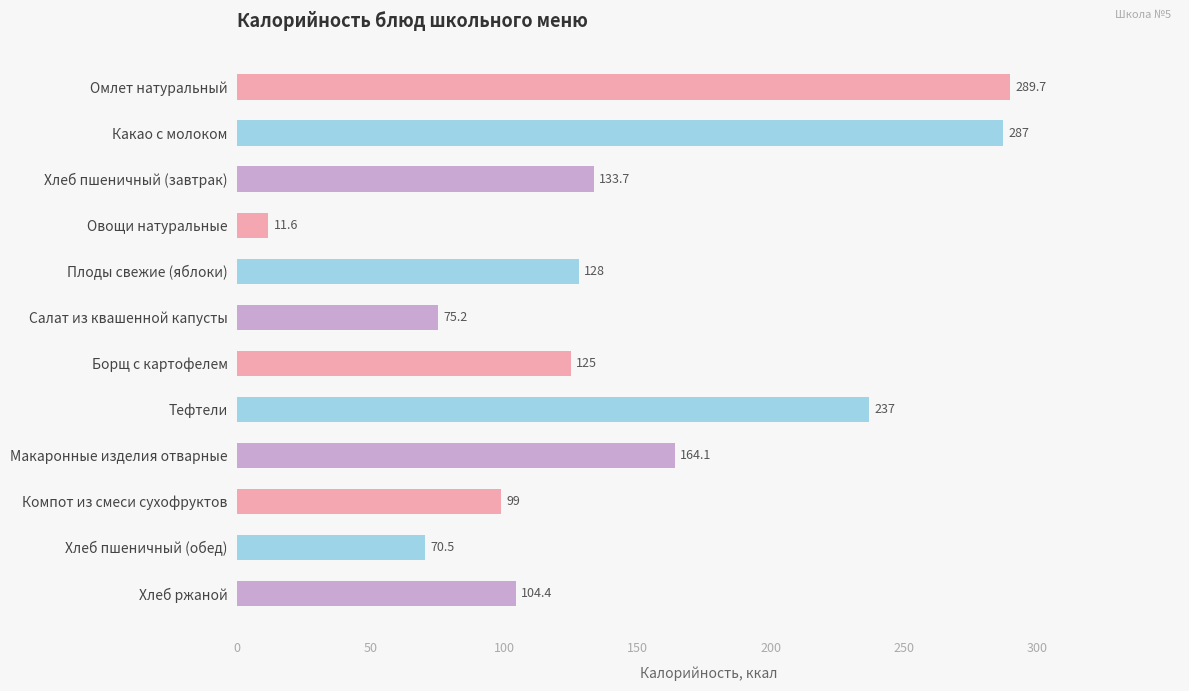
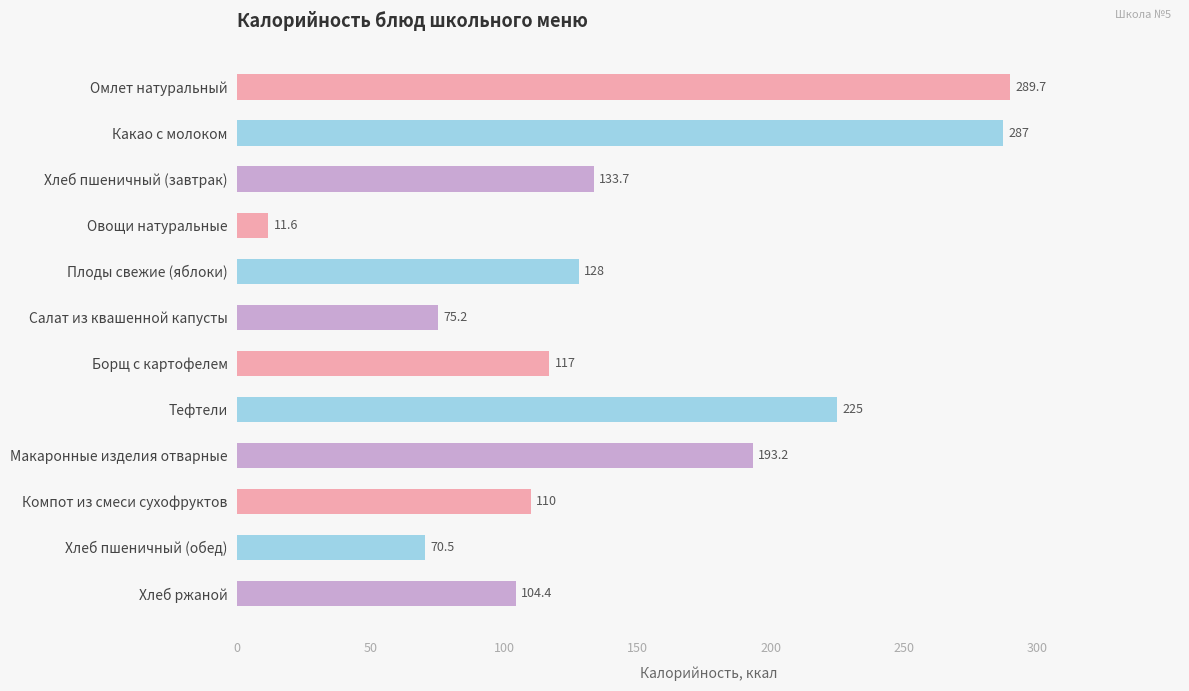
  {
    "Омлет натуральный": 289.7,
    "Какао с молоком": 287,
    "Хлеб пшеничный (завтрак)": 133.7,
    "Овощи натуральные": 11.6,
    "Плоды свежие (яблоки)": 128,
    "Салат из квашенной капусты": 75.2,
-   "Борщ с картофелем": 125,
-   "Тефтели": 237,
-   "Макаронные изделия отварные": 164.1,
-   "Компот из смеси сухофруктов": 99,
+   "Борщ с картофелем": 117,
+   "Тефтели": 225,
+   "Макаронные изделия отварные": 193.2,
+   "Компот из смеси сухофруктов": 110,
    "Хлеб пшеничный (обед)": 70.5,
    "Хлеб ржаной": 104.4
  }
